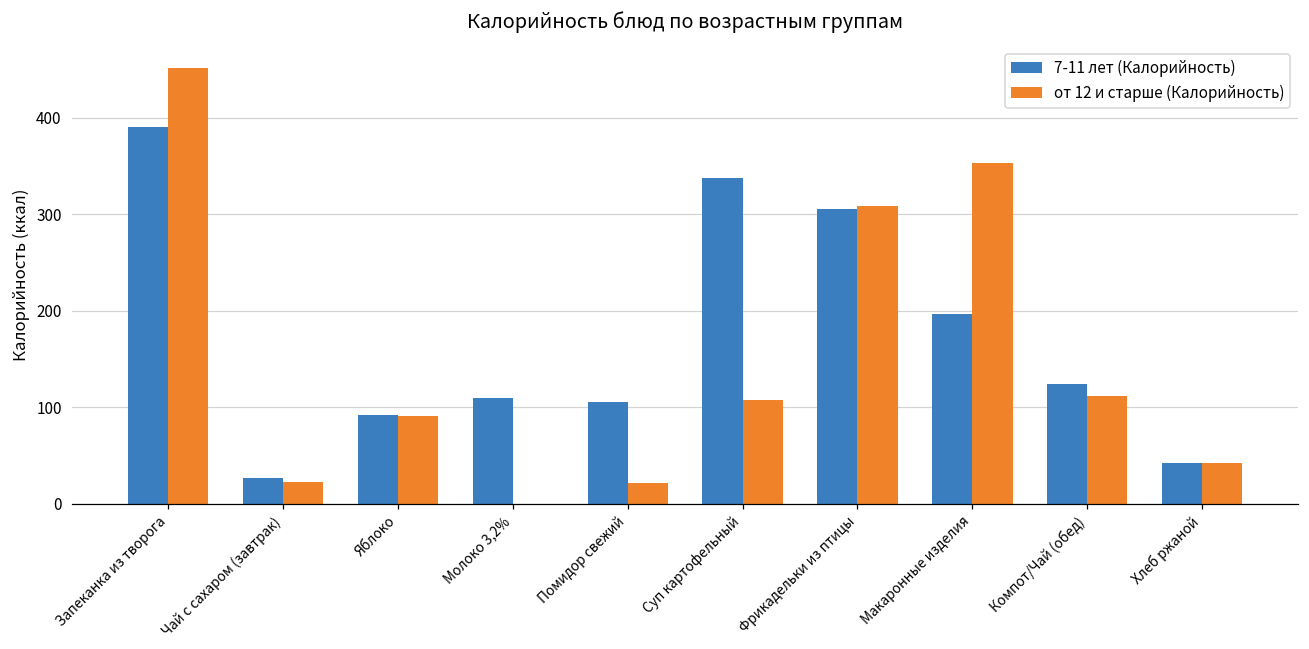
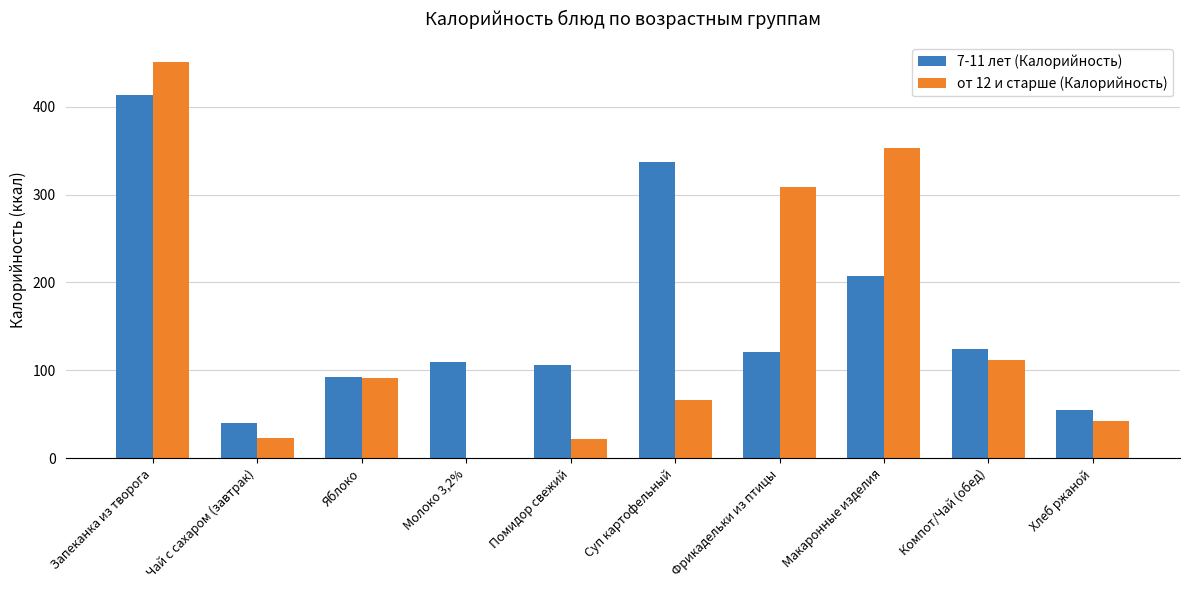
  {
    "7-11 лет (Калорийность)": {
-     "Запеканка из творога": 390,
-     "Чай с сахаром (завтрак)": 30,
+     "Запеканка из творога": 410,
+     "Чай с сахаром (завтрак)": 40,
      "Яблоко": 90,
      "Молоко 3,2%": 110,
      "Помидор свежий": 110,
      "Суп картофельный": 340,
-     "Фрикадельки из птицы": 310,
-     "Макаронные изделия": 200,
+     "Фрикадельки из птицы": 120,
+     "Макаронные изделия": 210,
      "Компот/Чай (обед)": 120,
-     "Хлеб ржаной": 40
+     "Хлеб ржаной": 50
    },
    "от 12 и старше (Калорийность)": {
      "Запеканка из творога": 450,
      "Чай с сахаром (завтрак)": 20,
      "Яблоко": 90,
      "Молоко 3,2%": 0,
      "Помидор свежий": 20,
-     "Суп картофельный": 110,
+     "Суп картофельный": 70,
      "Фрикадельки из птицы": 310,
      "Макаронные изделия": 350,
      "Компот/Чай (обед)": 110,
      "Хлеб ржаной": 40
    }
  }
